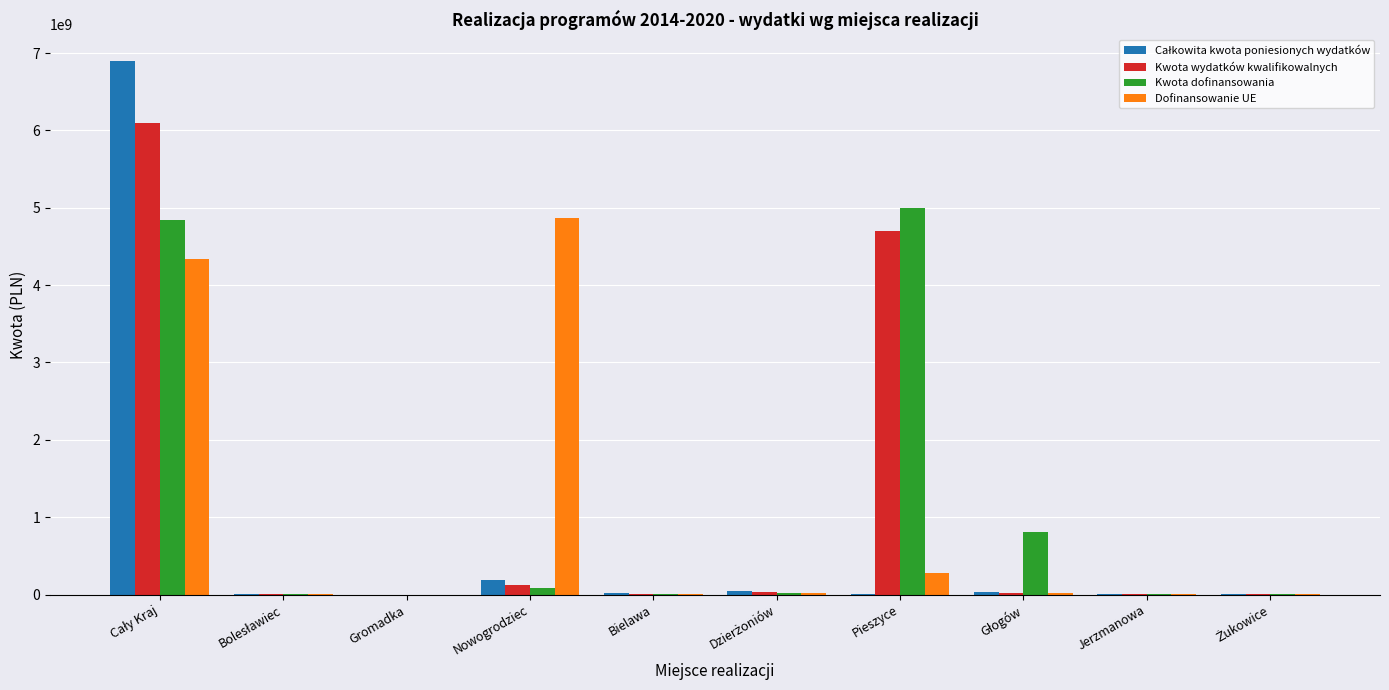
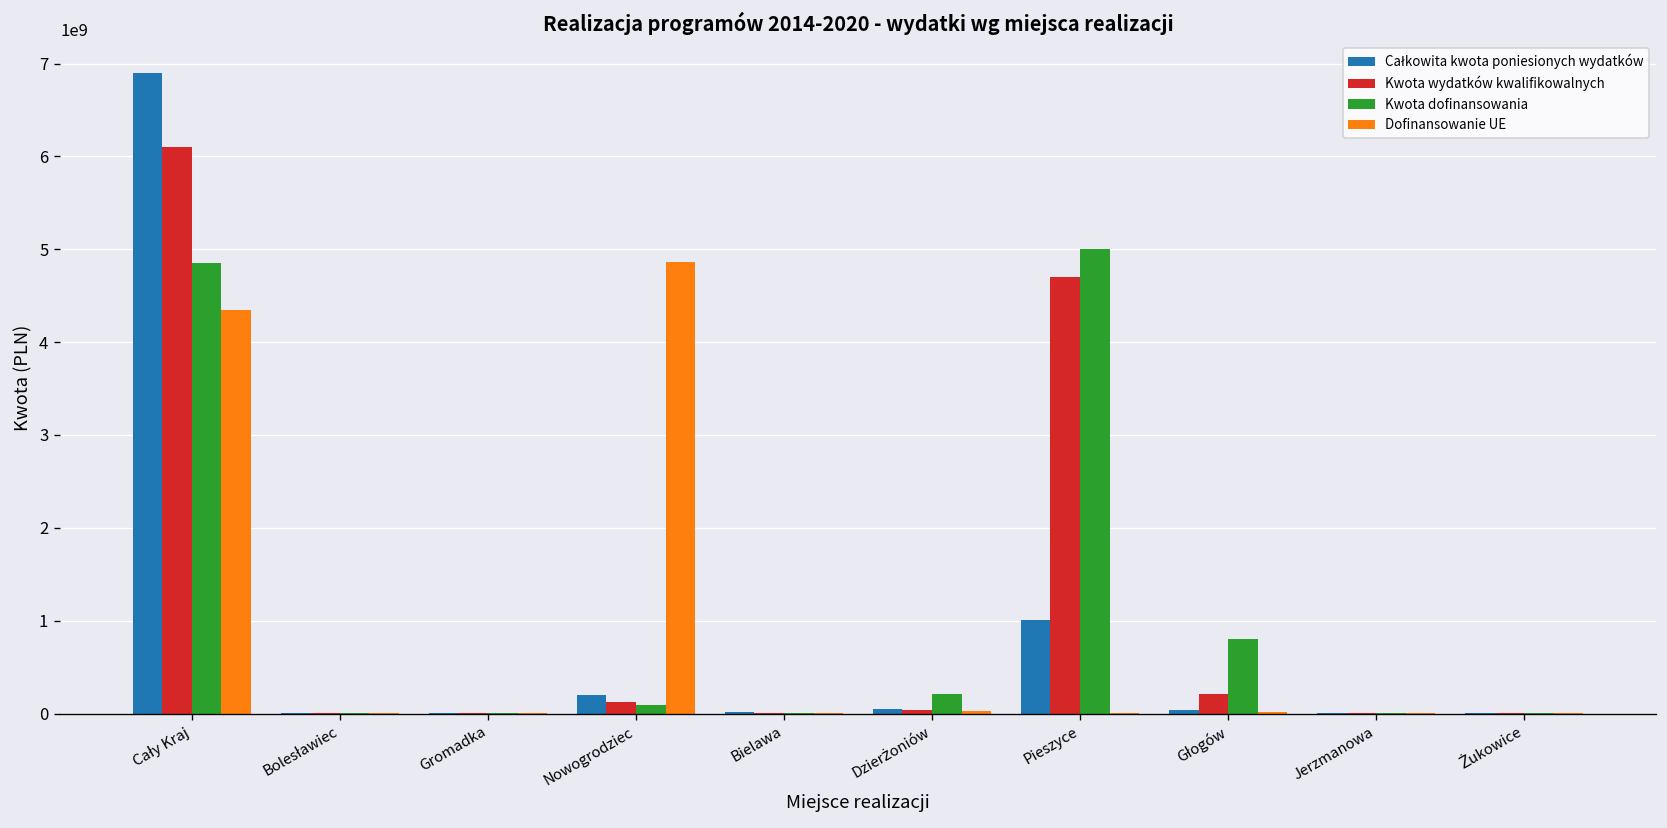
  {
    "Całkowita kwota poniesionych wydatków": {
      "Cały Kraj": 6900000000,
      "Nowogrodziec": 200000000,
      "Dzierżoniów": 0,
-     "Pieszyce": 0,
+     "Pieszyce": 1000000000,
      "Głogów": 0
    },
    "Kwota wydatków kwalifikowalnych": {
      "Cały Kraj": 6100000000,
      "Nowogrodziec": 100000000,
      "Dzierżoniów": 0,
      "Pieszyce": 4700000000,
-     "Głogów": 0
+     "Głogów": 200000000
    },
    "Kwota dofinansowania": {
      "Cały Kraj": 4800000000,
      "Nowogrodziec": 100000000,
-     "Dzierżoniów": 0,
+     "Dzierżoniów": 200000000,
      "Pieszyce": 5000000000,
      "Głogów": 800000000
    },
    "Dofinansowanie UE": {
      "Cały Kraj": 4300000000,
      "Nowogrodziec": 4900000000,
-     "Pieszyce": 300000000
+     "Pieszyce": 0
    }
  }
